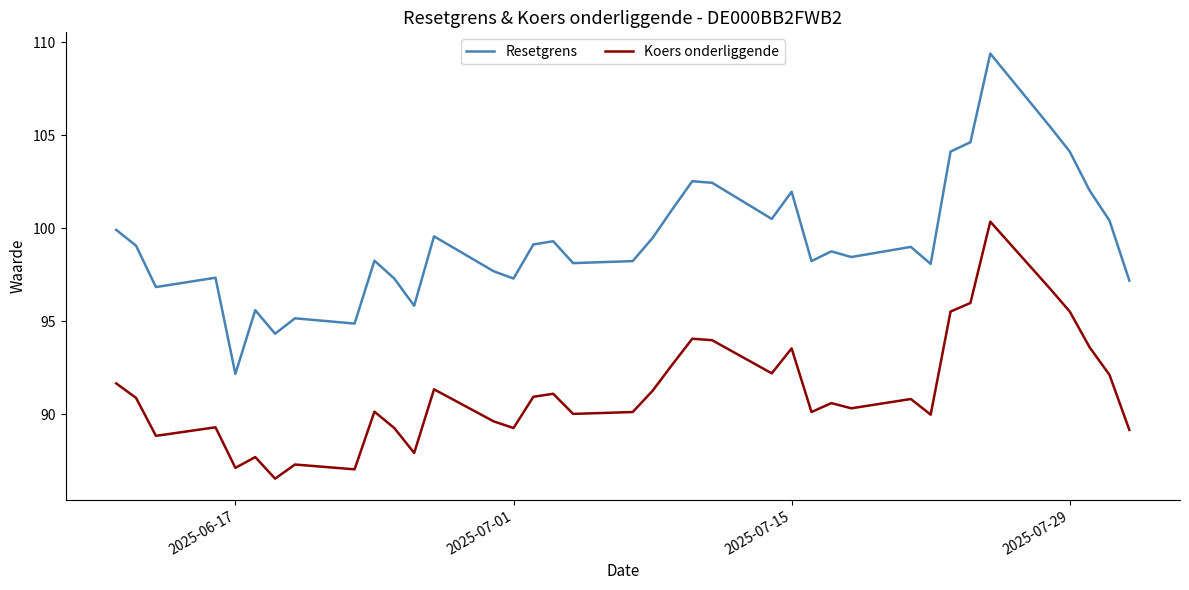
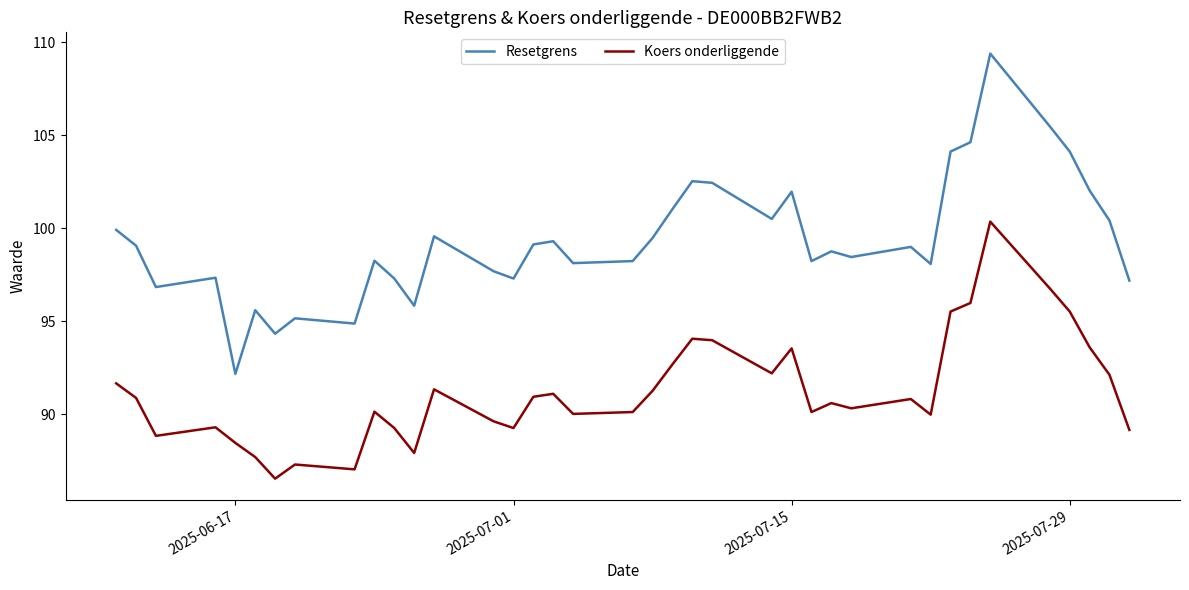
  {
    "Resetgrens": {
      "2025-06-17": 92.2,
      "2025-07-01": 97.3,
      "2025-07-15": 102.0,
      "2025-07-29": 104.1
    },
    "Koers onderliggende": {
-     "2025-06-17": 87.1,
+     "2025-06-17": 88.5,
      "2025-07-01": 89.3,
      "2025-07-15": 93.5,
      "2025-07-29": 95.5
    }
  }
